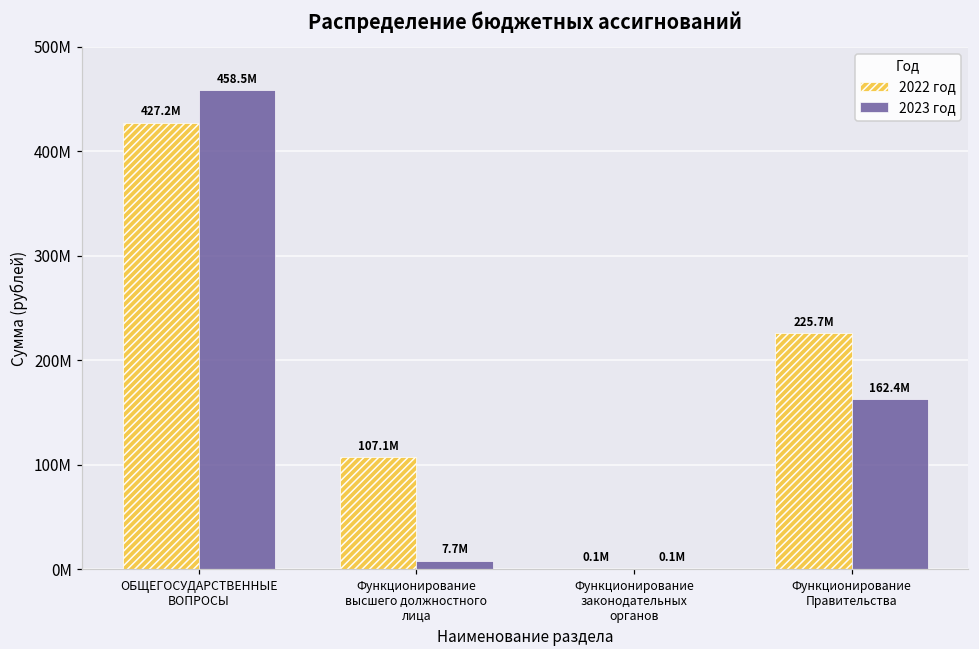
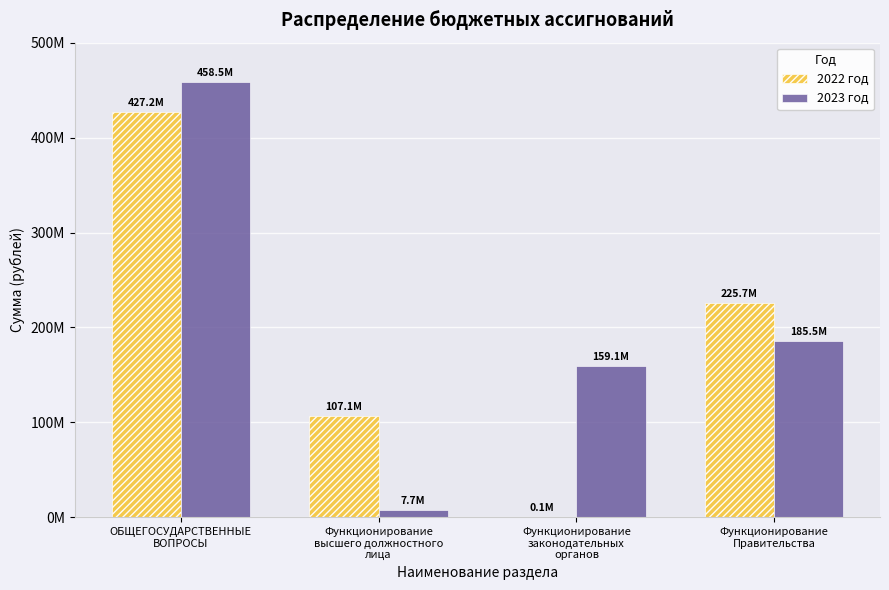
  {
    "2022 год": {
      "ОБЩЕГОСУДАРСТВЕННЫЕ ВОПРОСЫ": "427.2M",
      "Функционирование высшего должностного лица": "107.1M",
      "Функционирование законодательных органов": "0.1M",
      "Функционирование Правительства": "225.7M"
    },
    "2023 год": {
      "ОБЩЕГОСУДАРСТВЕННЫЕ ВОПРОСЫ": "458.5M",
      "Функционирование высшего должностного лица": "7.7M",
-     "Функционирование законодательных органов": "0.1M",
-     "Функционирование Правительства": "162.4M"
+     "Функционирование законодательных органов": "159.1M",
+     "Функционирование Правительства": "185.5M"
    }
  }
